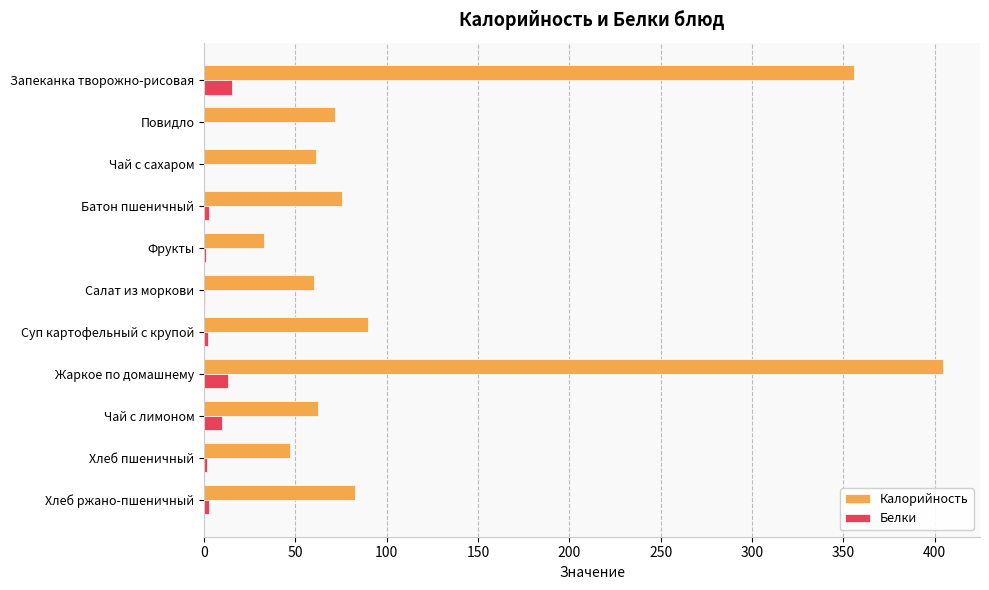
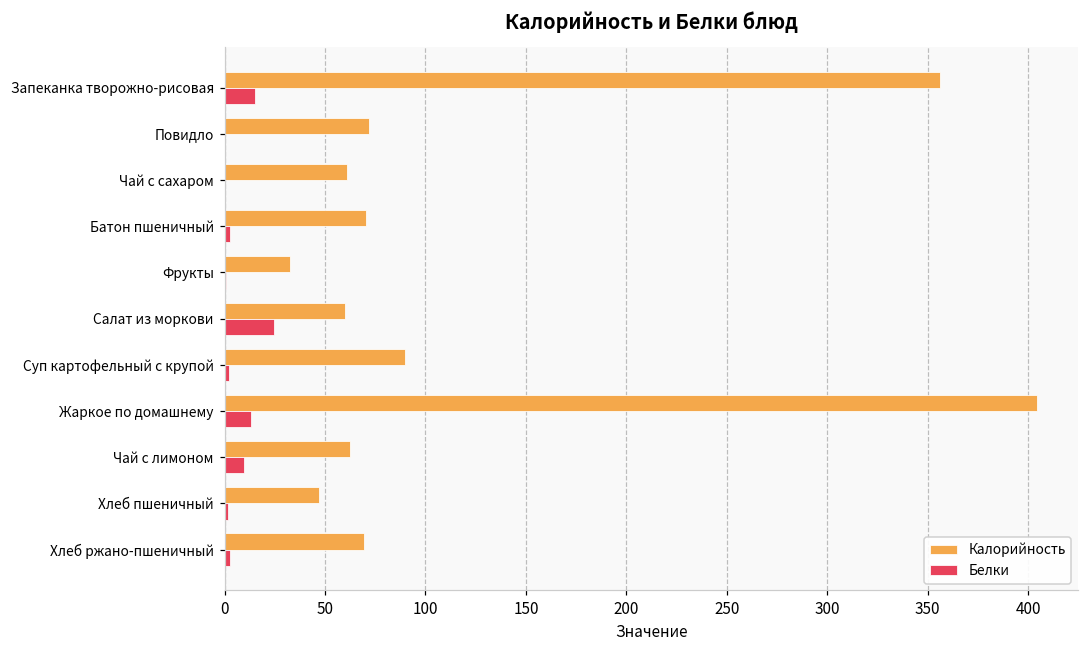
  {
    "Калорийность": {
      "Запеканка творожно-рисовая": 356,
      "Повидло": 72,
      "Чай с сахаром": 61,
-     "Батон пшеничный": 76,
+     "Батон пшеничный": 70,
      "Фрукты": 33,
      "Салат из моркови": 60,
      "Суп картофельный с крупой": 90,
      "Жаркое по домашнему": 405,
      "Чай с лимоном": 63,
      "Хлеб пшеничный": 47,
-     "Хлеб ржано-пшеничный": 82
+     "Хлеб ржано-пшеничный": 70
    },
    "Белки": {
      "Запеканка творожно-рисовая": 15,
      "Батон пшеничный": 3,
-     "Салат из моркови": 1,
+     "Салат из моркови": 24,
      "Суп картофельный с крупой": 2,
      "Жаркое по домашнему": 13,
      "Чай с лимоном": 10,
      "Хлеб пшеничный": 2,
      "Хлеб ржано-пшеничный": 3
    }
  }
